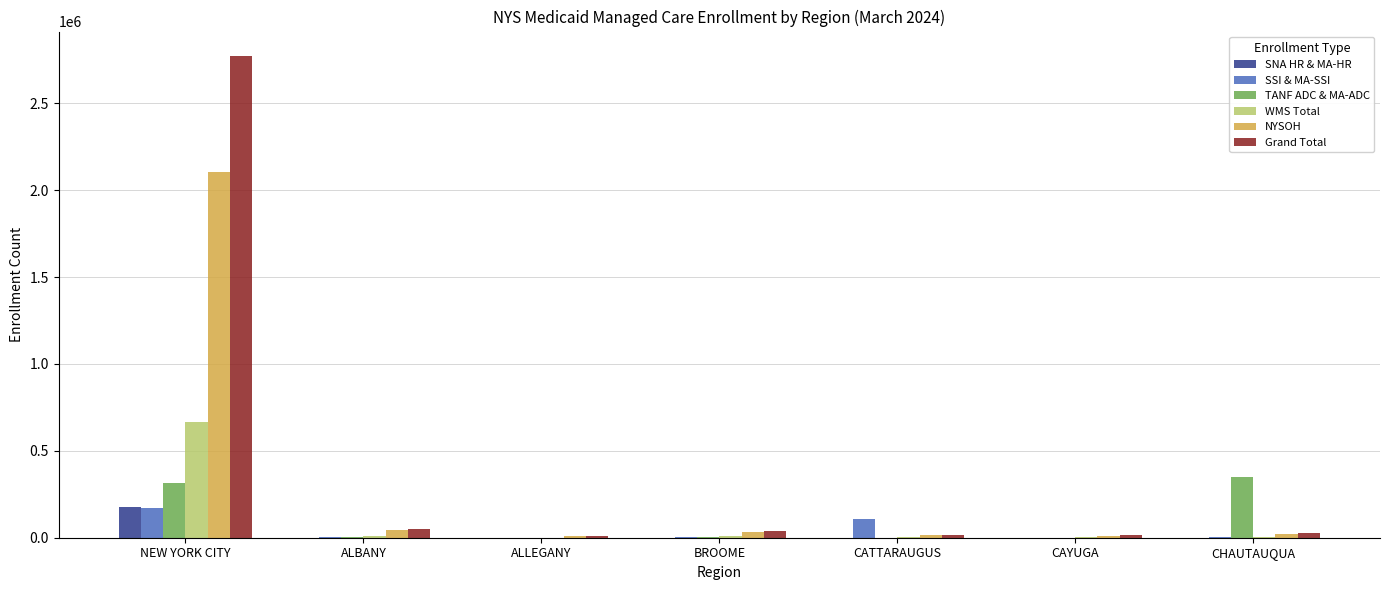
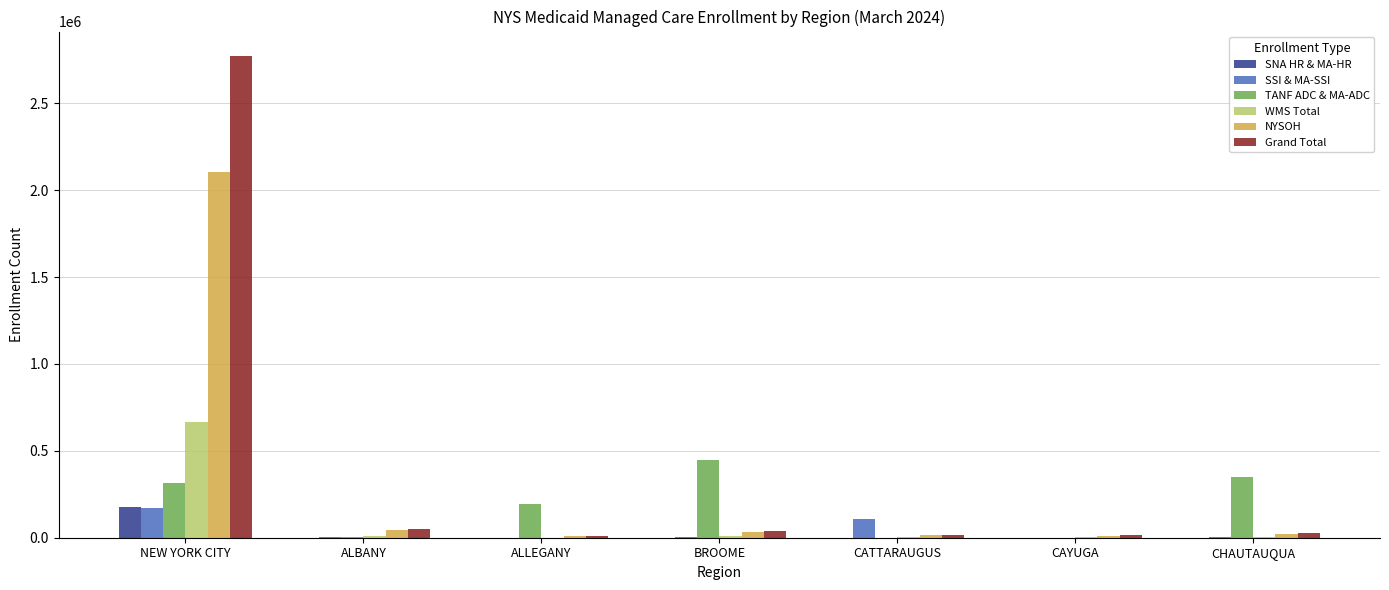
  {
    "SNA HR & MA-HR": {
      "NEW YORK CITY": 180000
    },
    "SSI & MA-SSI": {
      "NEW YORK CITY": 170000,
      "CATTARAUGUS": 110000
    },
    "TANF ADC & MA-ADC": {
      "NEW YORK CITY": 320000,
-     "ALLEGANY": 0,
-     "BROOME": 0,
+     "ALLEGANY": 190000,
+     "BROOME": 450000,
      "CHAUTAUQUA": 350000
    },
    "Grand Total": {
      "NEW YORK CITY": 2770000,
      "ALBANY": 50000,
      "BROOME": 40000,
      "CATTARAUGUS": 20000,
      "CHAUTAUQUA": 30000
    }
  }
